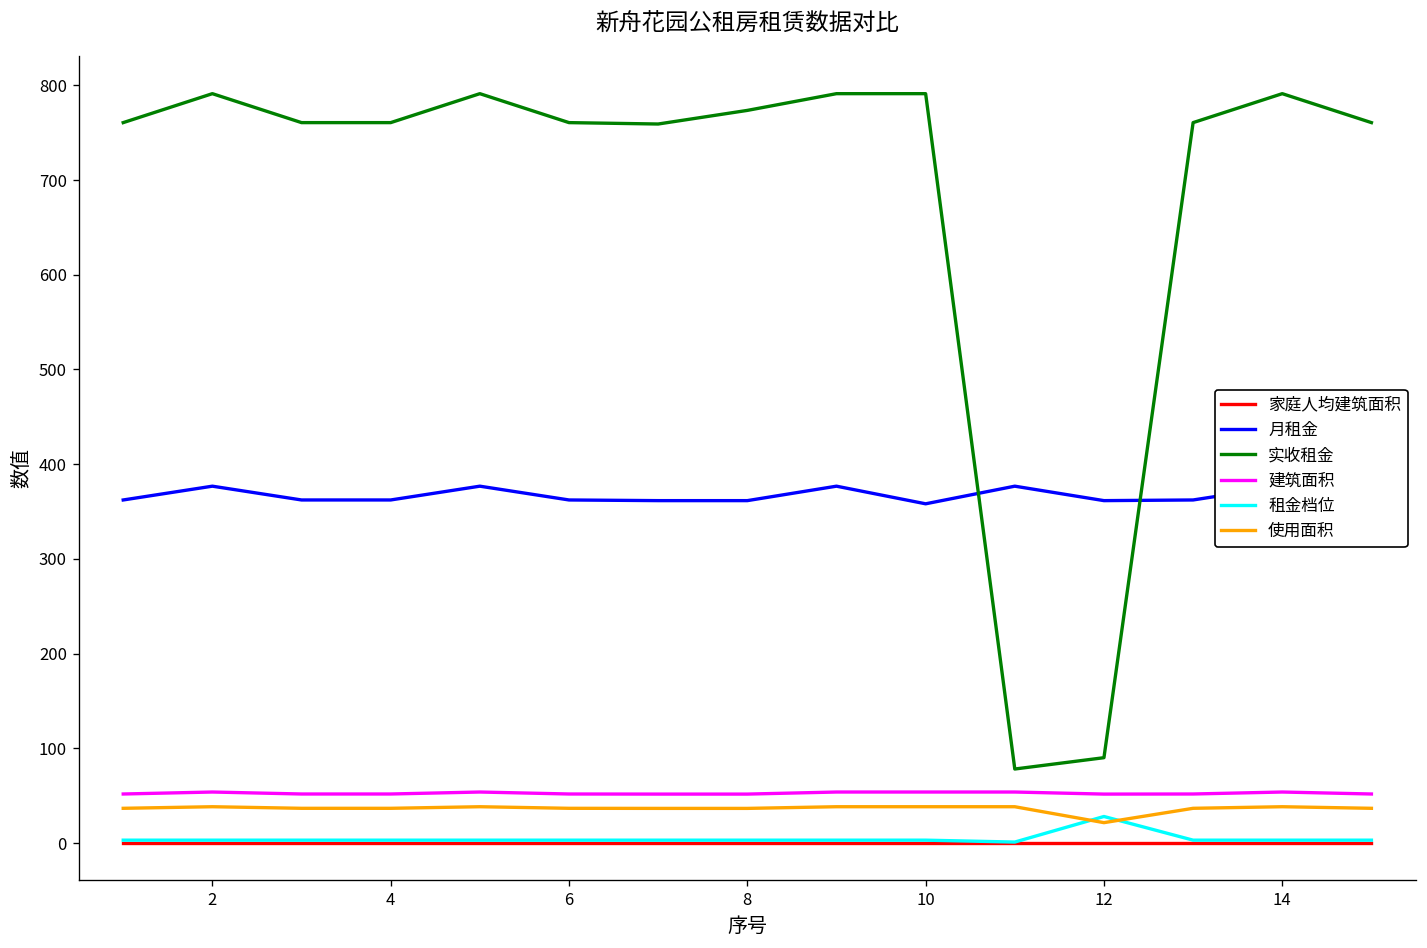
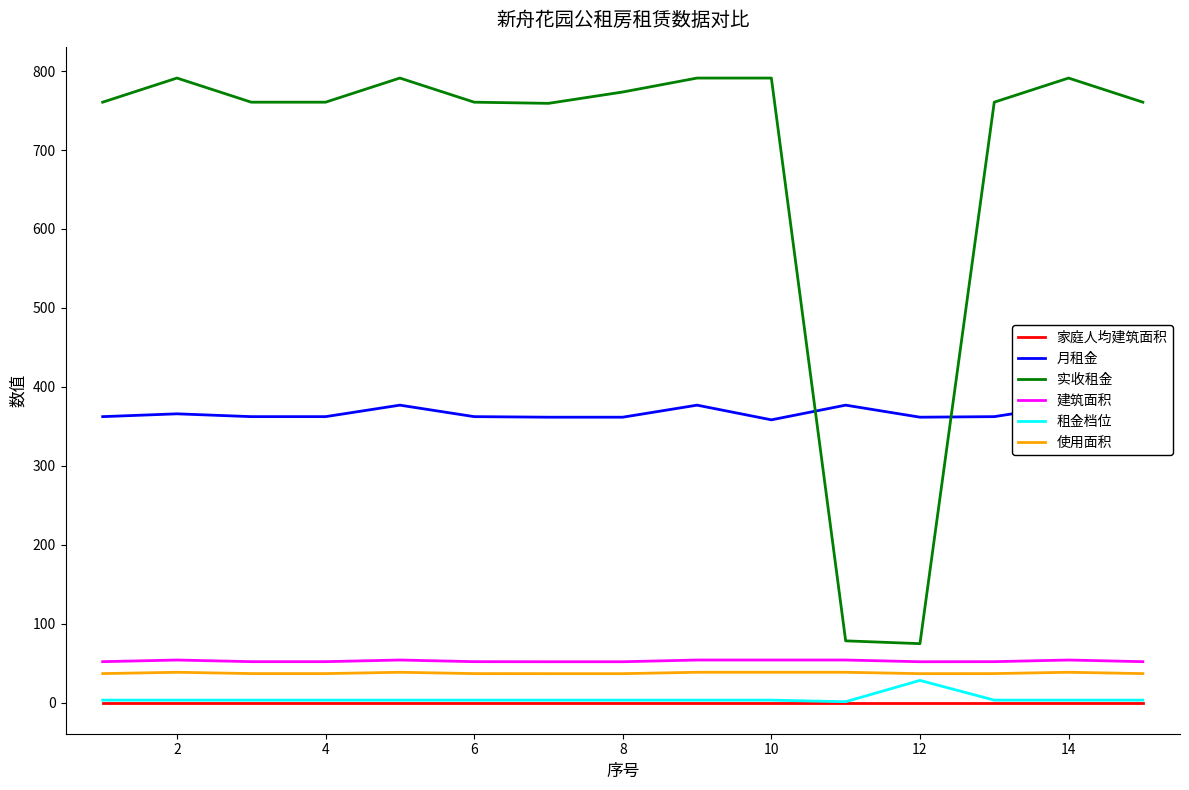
  {
    "家庭人均建筑面积": {
      "12": 0
    },
    "月租金": {
-     "2": 380,
+     "2": 370,
      "4": 360,
      "6": 360,
      "8": 360,
      "10": 360,
      "12": 360
    },
    "实收租金": {
      "2": 790,
      "4": 760,
      "6": 760,
      "8": 770,
      "10": 790,
-     "12": 90,
+     "12": 70,
      "14": 790
    },
    "建筑面积": {
      "2": 50,
      "4": 50,
      "6": 50,
      "8": 50,
      "10": 50,
      "12": 50,
      "14": 50
    },
    "租金档位": {
      "12": 30
    },
    "使用面积": {
      "2": 40,
      "4": 40,
      "6": 40,
      "8": 40,
      "10": 40,
-     "12": 20,
+     "12": 40,
      "14": 40
    }
  }
